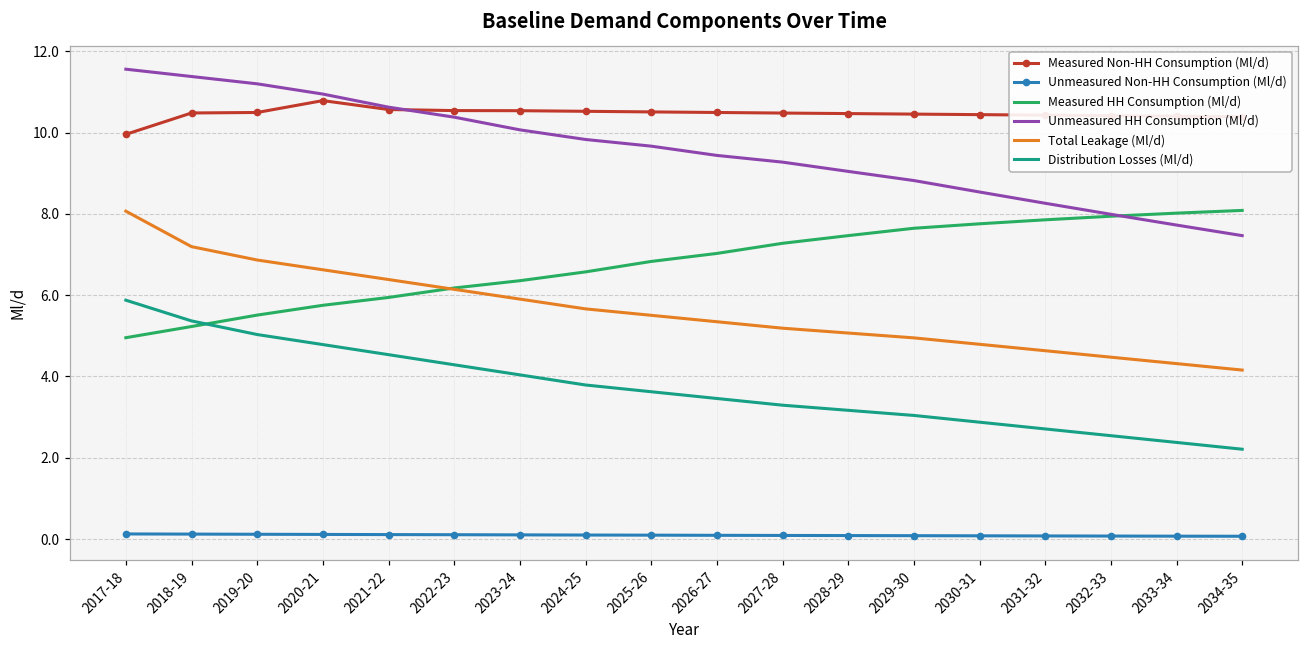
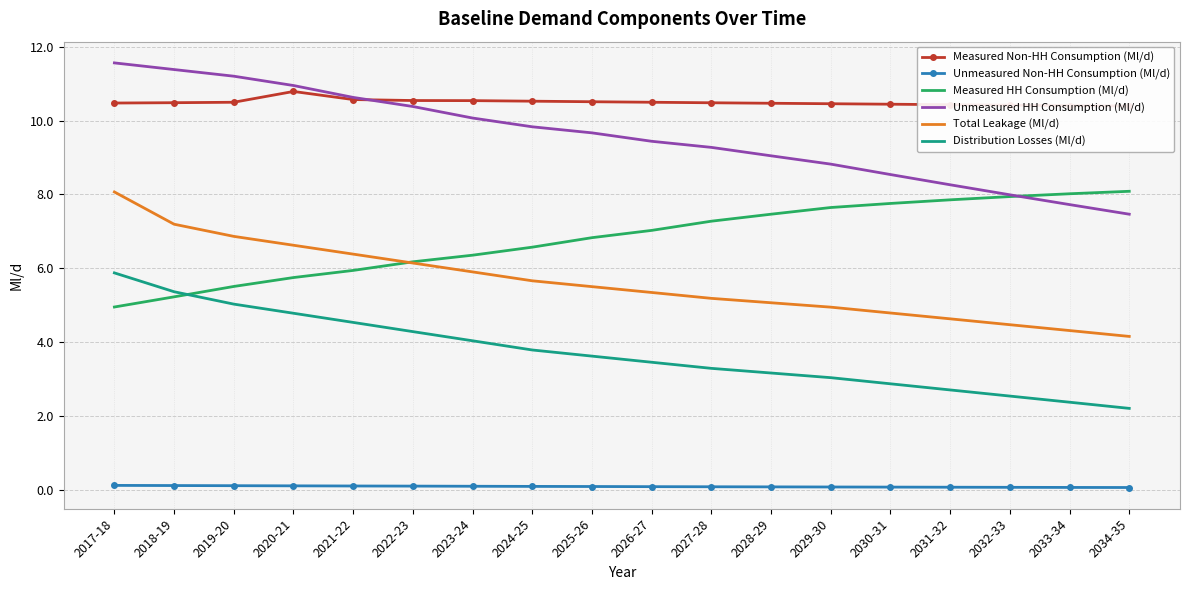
  {
    "Measured Non-HH Consumption (Ml/d)": {
-     "2017-18": 10.0,
+     "2017-18": 10.5,
      "2018-19": 10.5,
      "2019-20": 10.5,
      "2020-21": 10.8,
      "2022-23": 10.5,
      "2023-24": 10.5,
      "2024-25": 10.5,
      "2025-26": 10.5,
      "2026-27": 10.5,
      "2027-28": 10.5,
      "2028-29": 10.5,
      "2029-30": 10.5,
      "2030-31": 10.4
    },
    "Unmeasured Non-HH Consumption (Ml/d)": {
      "2017-18": 0.1,
      "2018-19": 0.1,
      "2019-20": 0.1,
      "2020-21": 0.1,
      "2021-22": 0.1,
      "2022-23": 0.1,
      "2023-24": 0.1,
      "2024-25": 0.1,
      "2025-26": 0.1,
      "2026-27": 0.1,
      "2027-28": 0.1,
      "2028-29": 0.1,
      "2029-30": 0.1,
      "2030-31": 0.1,
      "2031-32": 0.1,
      "2032-33": 0.1,
      "2033-34": 0.1,
      "2034-35": 0.1
    },
    "Unmeasured HH Consumption (Ml/d)": {
      "2017-18": 11.6,
      "2018-19": 11.4,
      "2019-20": 11.2,
      "2020-21": 10.9,
      "2022-23": 10.4,
      "2023-24": 10.1,
      "2024-25": 9.8,
      "2025-26": 9.7,
      "2026-27": 9.4,
      "2027-28": 9.3,
      "2028-29": 9.0,
      "2029-30": 8.8,
      "2030-31": 8.5,
      "2031-32": 8.3,
      "2033-34": 7.7,
      "2034-35": 7.5
    },
    "Total Leakage (Ml/d)": {
      "2017-18": 8.1,
      "2018-19": 7.2,
      "2019-20": 6.9,
      "2020-21": 6.6,
      "2021-22": 6.4,
      "2023-24": 5.9,
      "2024-25": 5.7,
      "2025-26": 5.5,
      "2026-27": 5.3,
      "2027-28": 5.2,
      "2028-29": 5.1,
      "2029-30": 5.0,
      "2030-31": 4.8,
      "2031-32": 4.6,
      "2032-33": 4.5,
      "2033-34": 4.3,
      "2034-35": 4.2
    }
  }
